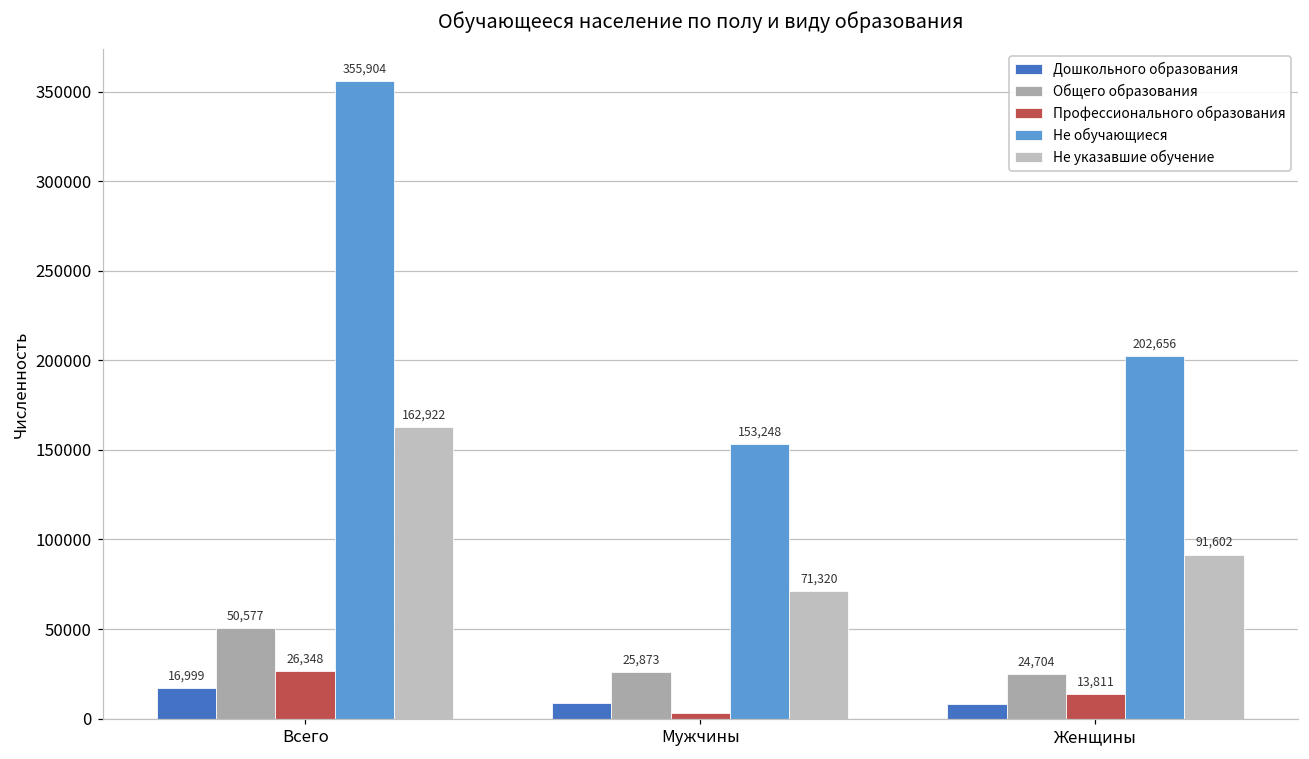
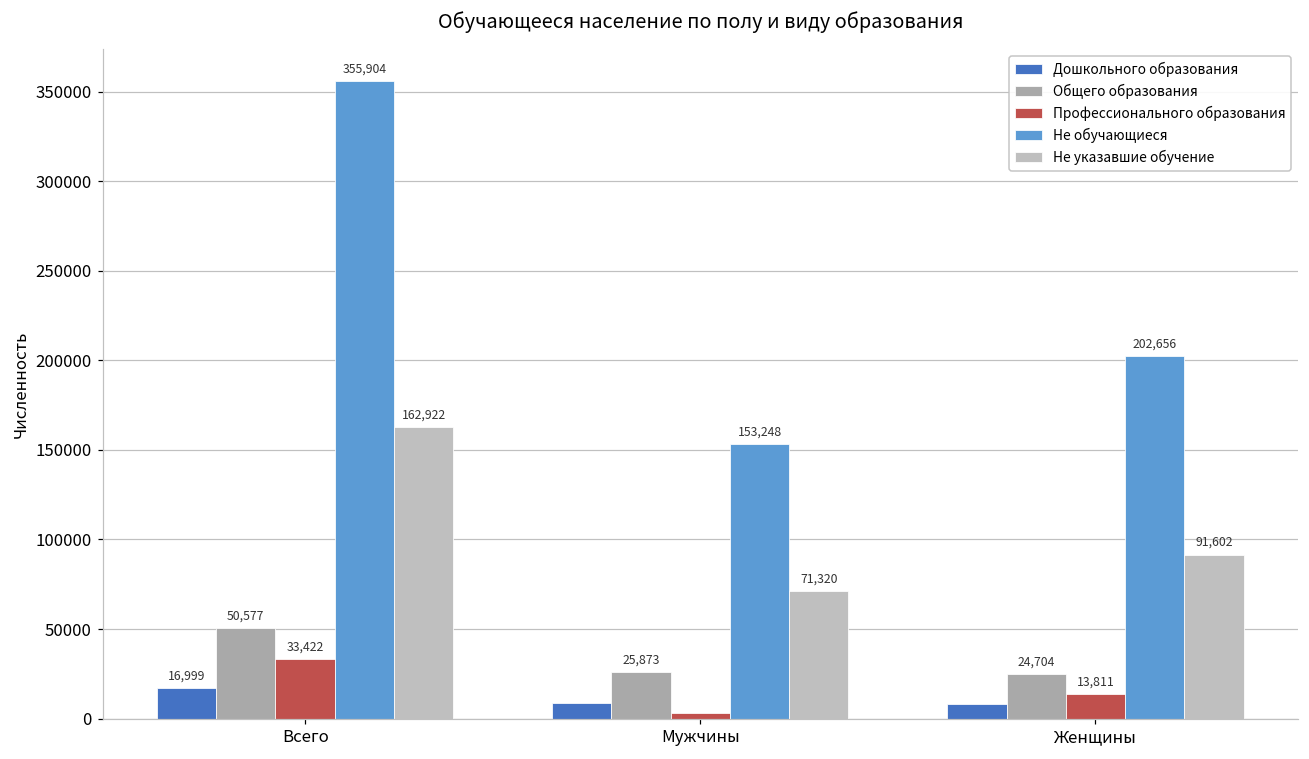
  {
    "Профессионального образования": {
-     "Всего": "26,348",
+     "Всего": "33,422",
      "Женщины": "13,811"
    }
  }
